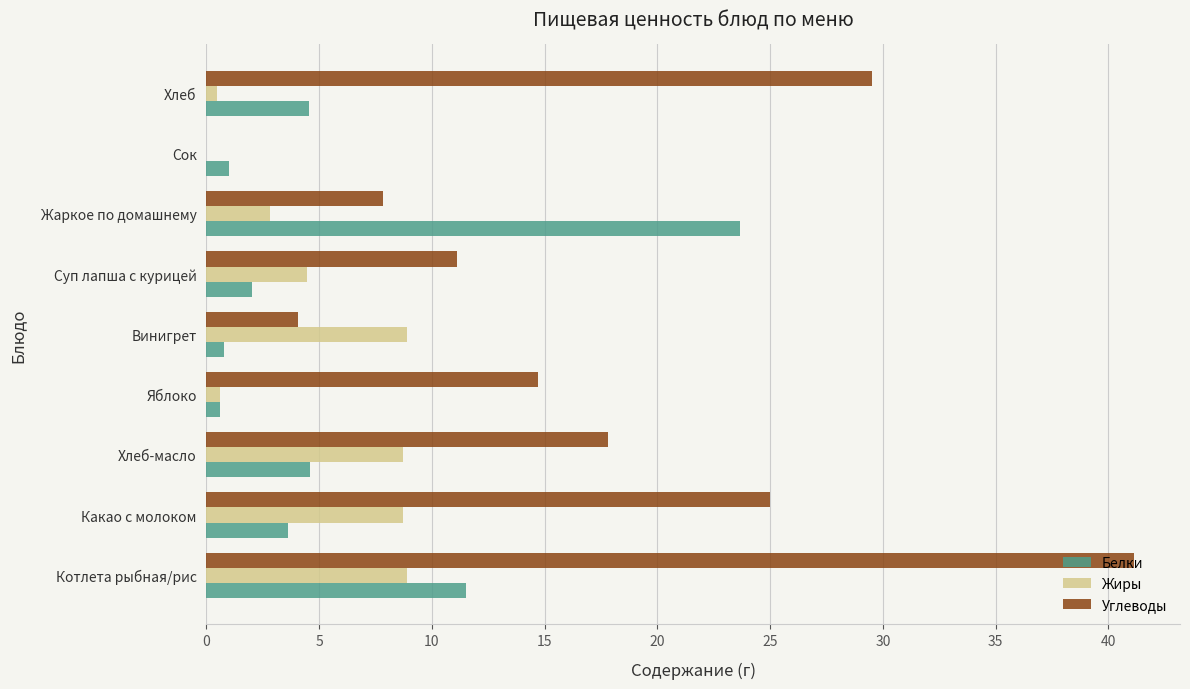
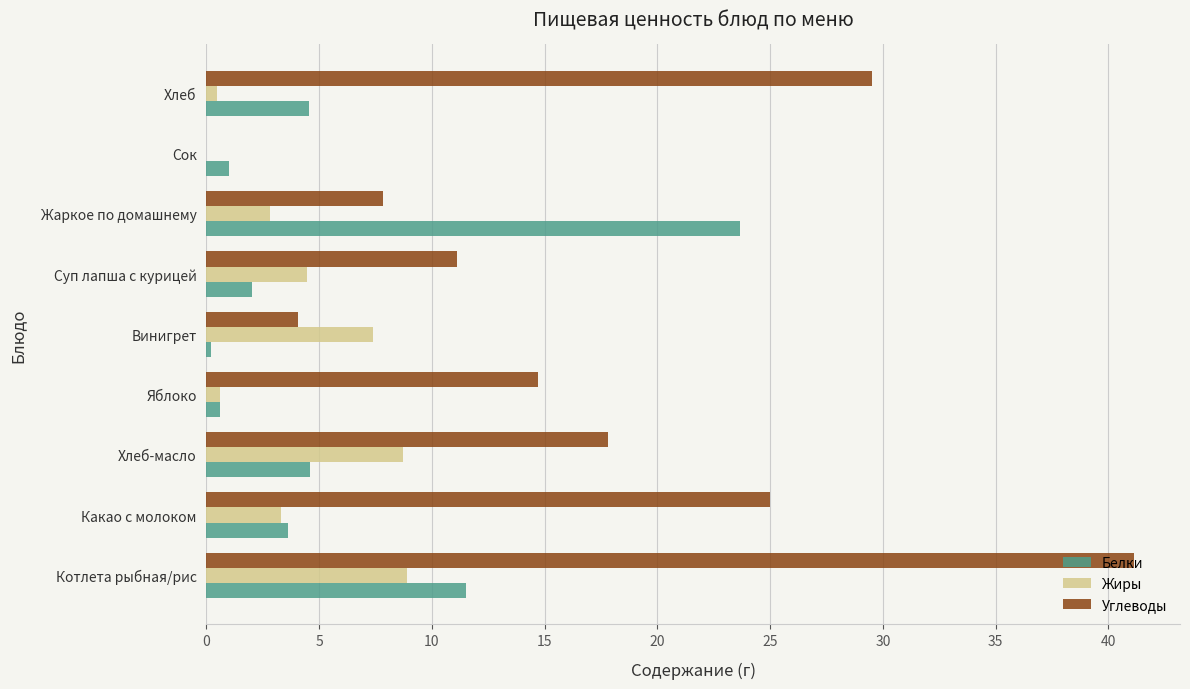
  {
    "Белки": {
      "Хлеб": 4.6,
      "Сок": 1.0,
      "Жаркое по домашнему": 23.6,
      "Суп лапша с курицей": 2.0,
-     "Винигрет": 0.8,
+     "Винигрет": 0.2,
      "Яблоко": 0.6,
      "Хлеб-масло": 4.6,
      "Какао с молоком": 3.6,
      "Котлета рыбная/рис": 11.5
    },
    "Жиры": {
      "Хлеб": 0.5,
      "Сок": 0.0,
      "Жаркое по домашнему": 2.8,
      "Суп лапша с курицей": 4.5,
-     "Винигрет": 8.9,
+     "Винигрет": 7.4,
      "Яблоко": 0.6,
      "Хлеб-масло": 8.7,
-     "Какао с молоком": 8.7,
+     "Какао с молоком": 3.3,
      "Котлета рыбная/рис": 8.9
    },
    "Углеводы": {
      "Хлеб": 29.5,
      "Сок": 0.0,
      "Жаркое по домашнему": 7.8,
      "Суп лапша с курицей": 11.1,
      "Винигрет": 4.1,
      "Яблоко": 14.7,
      "Хлеб-масло": 17.8,
      "Какао с молоком": 25.0,
      "Котлета рыбная/рис": 41.1
    }
  }
